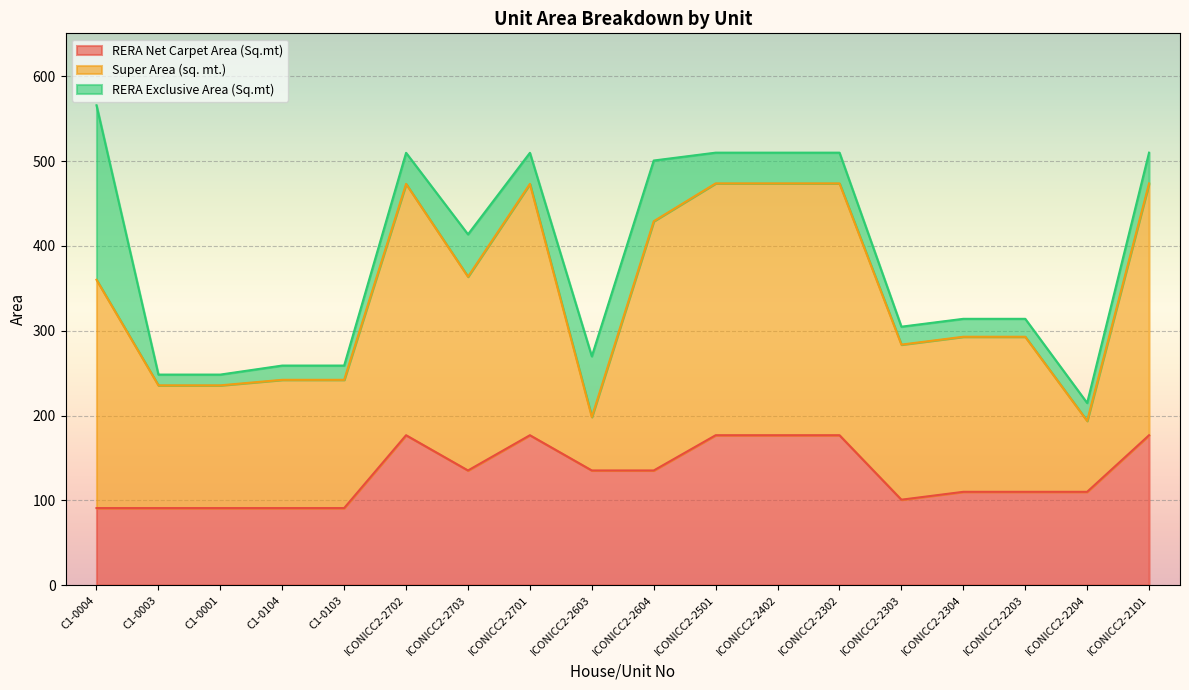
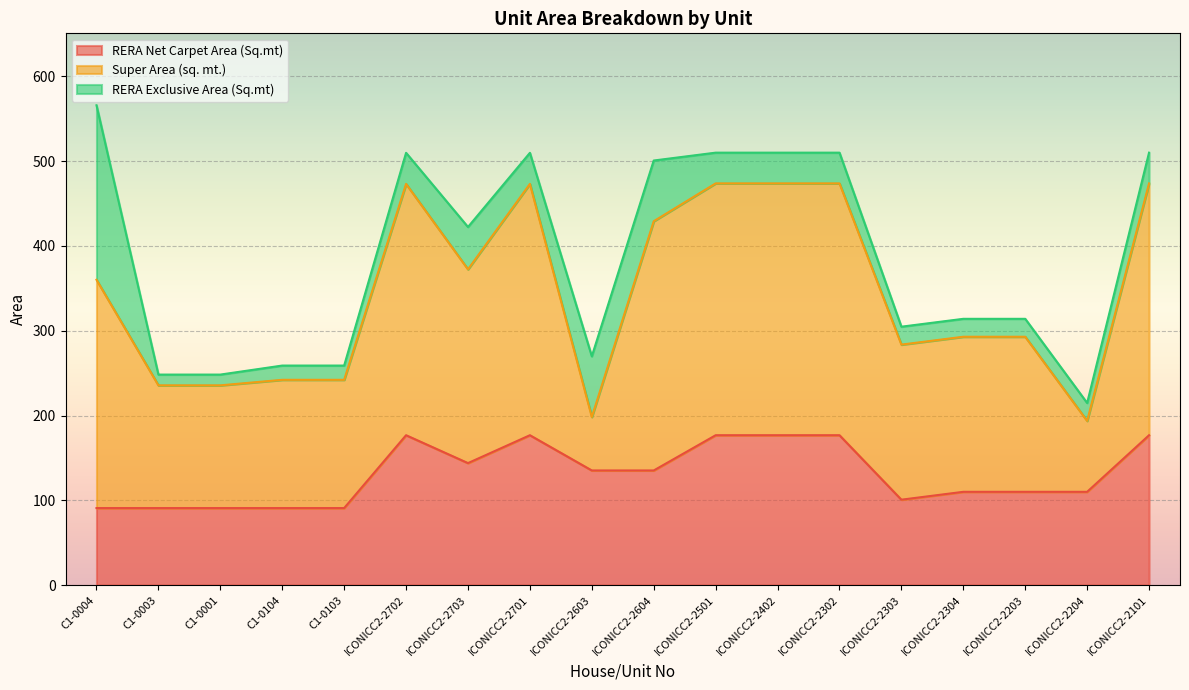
  {
    "RERA Net Carpet Area (Sq.mt)": {
      "C1-0004": 90,
      "C1-0003": 90,
      "C1-0001": 90,
      "C1-0104": 90,
      "C1-0103": 90,
      "ICONICC2-2702": 180,
-     "ICONICC2-2703": 135,
+     "ICONICC2-2703": 144,
      "ICONICC2-2701": 180,
      "ICONICC2-2603": 140,
      "ICONICC2-2604": 140,
      "ICONICC2-2501": 180,
      "ICONICC2-2402": 180,
      "ICONICC2-2302": 180,
      "ICONICC2-2303": 100,
      "ICONICC2-2304": 110,
      "ICONICC2-2203": 110,
      "ICONICC2-2204": 110,
      "ICONICC2-2101": 180
    },
    "Super Area (sq. mt.)": {
      "C1-0004": 270,
      "C1-0003": 140,
      "C1-0001": 140,
      "C1-0104": 150,
      "C1-0103": 150,
      "ICONICC2-2702": 300,
      "ICONICC2-2703": 230,
      "ICONICC2-2701": 300,
      "ICONICC2-2603": 60,
      "ICONICC2-2604": 290,
      "ICONICC2-2501": 300,
      "ICONICC2-2402": 300,
      "ICONICC2-2302": 300,
      "ICONICC2-2303": 180,
      "ICONICC2-2304": 180,
      "ICONICC2-2203": 180,
      "ICONICC2-2204": 80,
      "ICONICC2-2101": 300
    },
    "RERA Exclusive Area (Sq.mt)": {
      "C1-0004": 210,
      "C1-0003": 10,
      "C1-0001": 10,
      "C1-0104": 20,
      "C1-0103": 20,
      "ICONICC2-2702": 40,
      "ICONICC2-2703": 50,
      "ICONICC2-2701": 40,
      "ICONICC2-2603": 70,
      "ICONICC2-2604": 70,
      "ICONICC2-2501": 40,
      "ICONICC2-2402": 40,
      "ICONICC2-2302": 40,
      "ICONICC2-2303": 20,
      "ICONICC2-2304": 20,
      "ICONICC2-2203": 20,
      "ICONICC2-2204": 20,
      "ICONICC2-2101": 40
    }
  }
